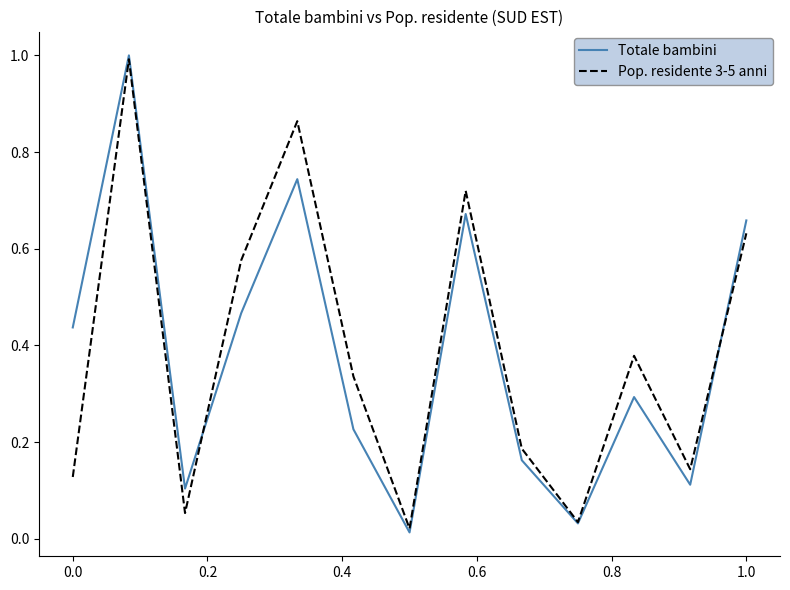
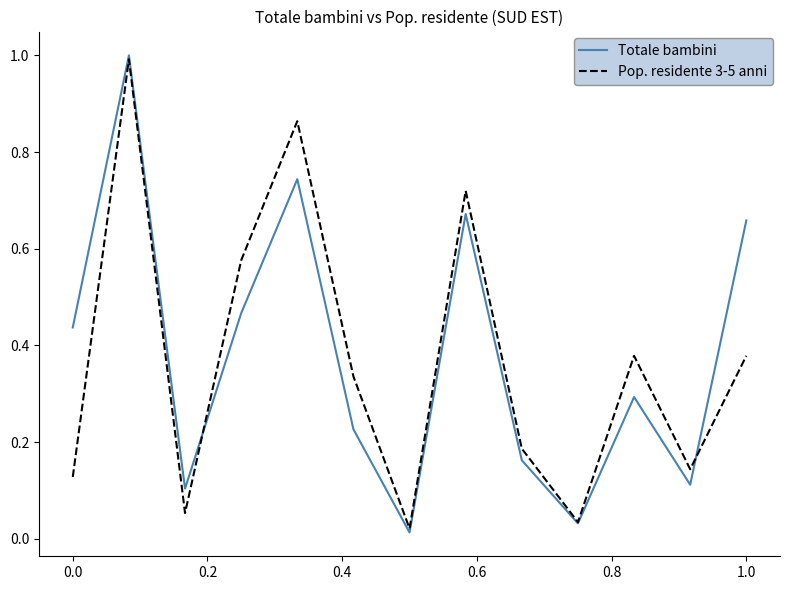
  {
    "Totale bambini": {
      "0.0": 0.44,
      "1.0": 0.66
    },
    "Pop. residente 3-5 anni": {
      "0.0": 0.13,
-     "1.0": 0.63
+     "1.0": 0.38
    }
  }
